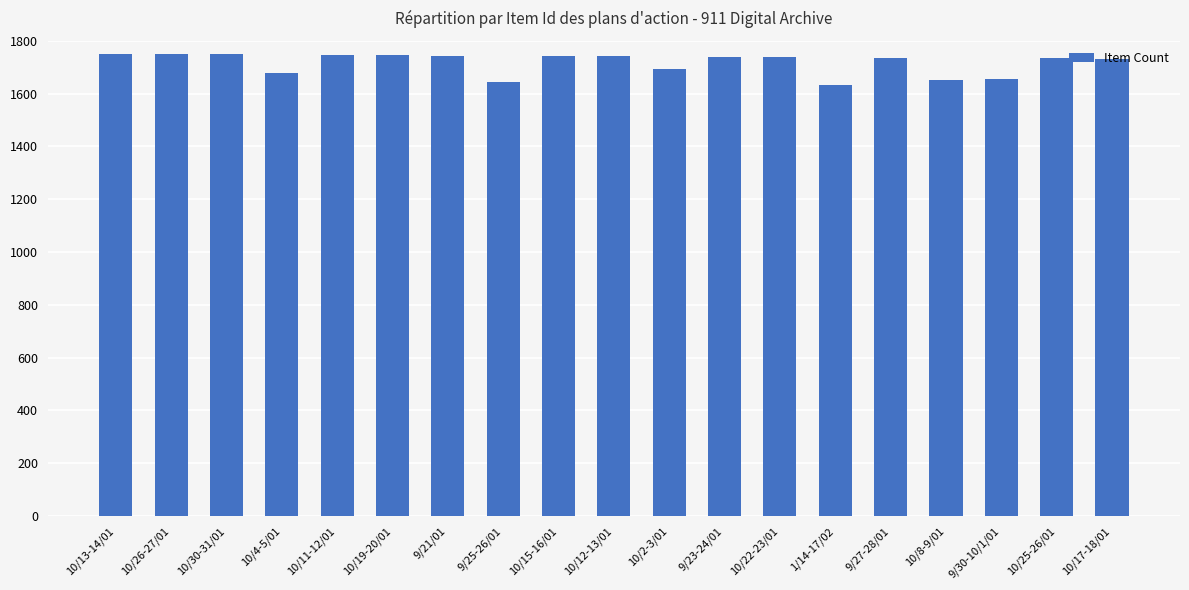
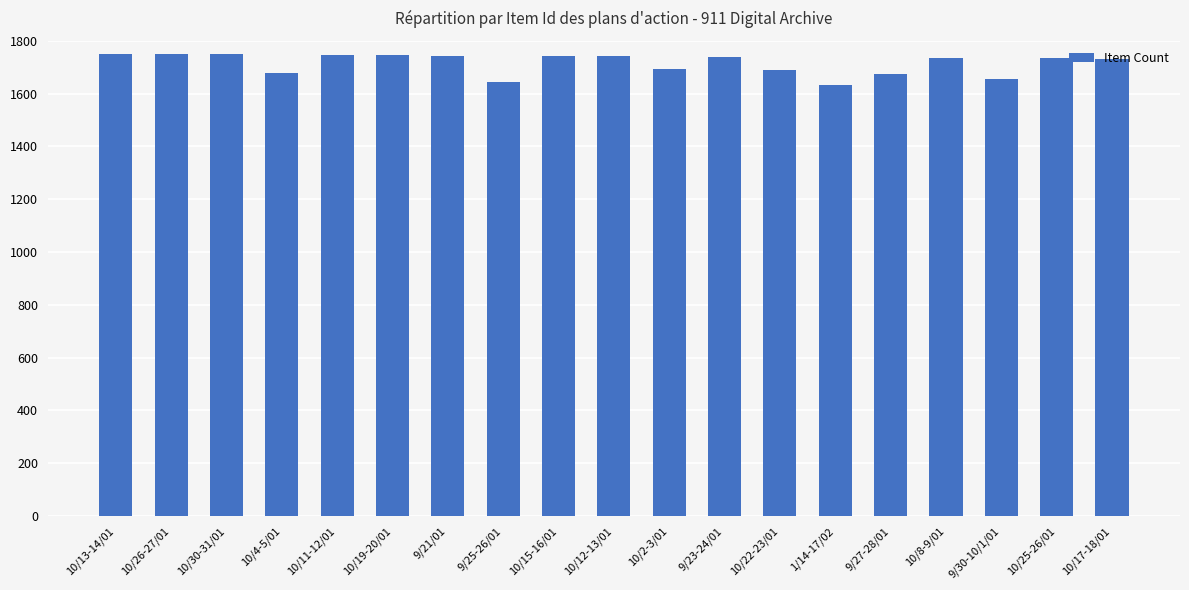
  {
    "10/13-14/01": 1750,
    "10/26-27/01": 1750,
    "10/30-31/01": 1750,
    "10/4-5/01": 1680,
    "10/11-12/01": 1750,
    "10/19-20/01": 1750,
    "9/21/01": 1740,
    "9/25-26/01": 1650,
    "10/15-16/01": 1740,
    "10/12-13/01": 1740,
    "10/2-3/01": 1690,
    "9/23-24/01": 1740,
-   "10/22-23/01": 1740,
+   "10/22-23/01": 1690,
    "1/14-17/02": 1630,
-   "9/27-28/01": 1740,
-   "10/8-9/01": 1650,
+   "9/27-28/01": 1670,
+   "10/8-9/01": 1740,
    "9/30-10/1/01": 1660,
    "10/25-26/01": 1730,
    "10/17-18/01": 1730
  }
